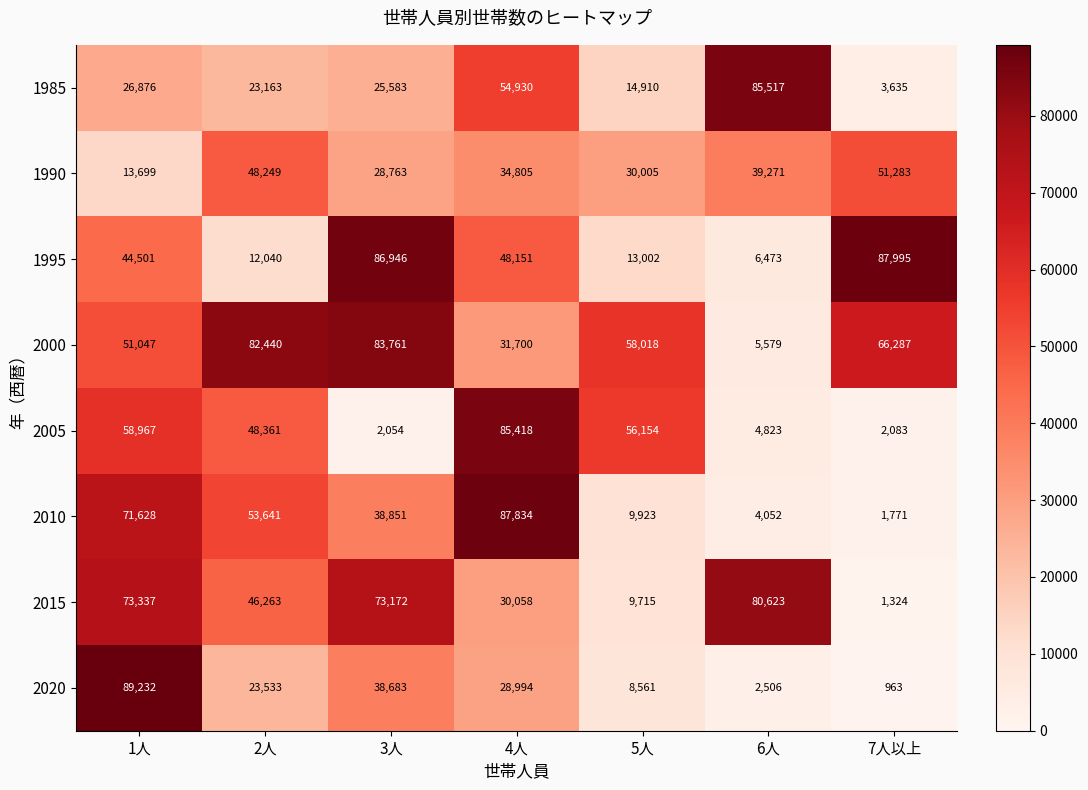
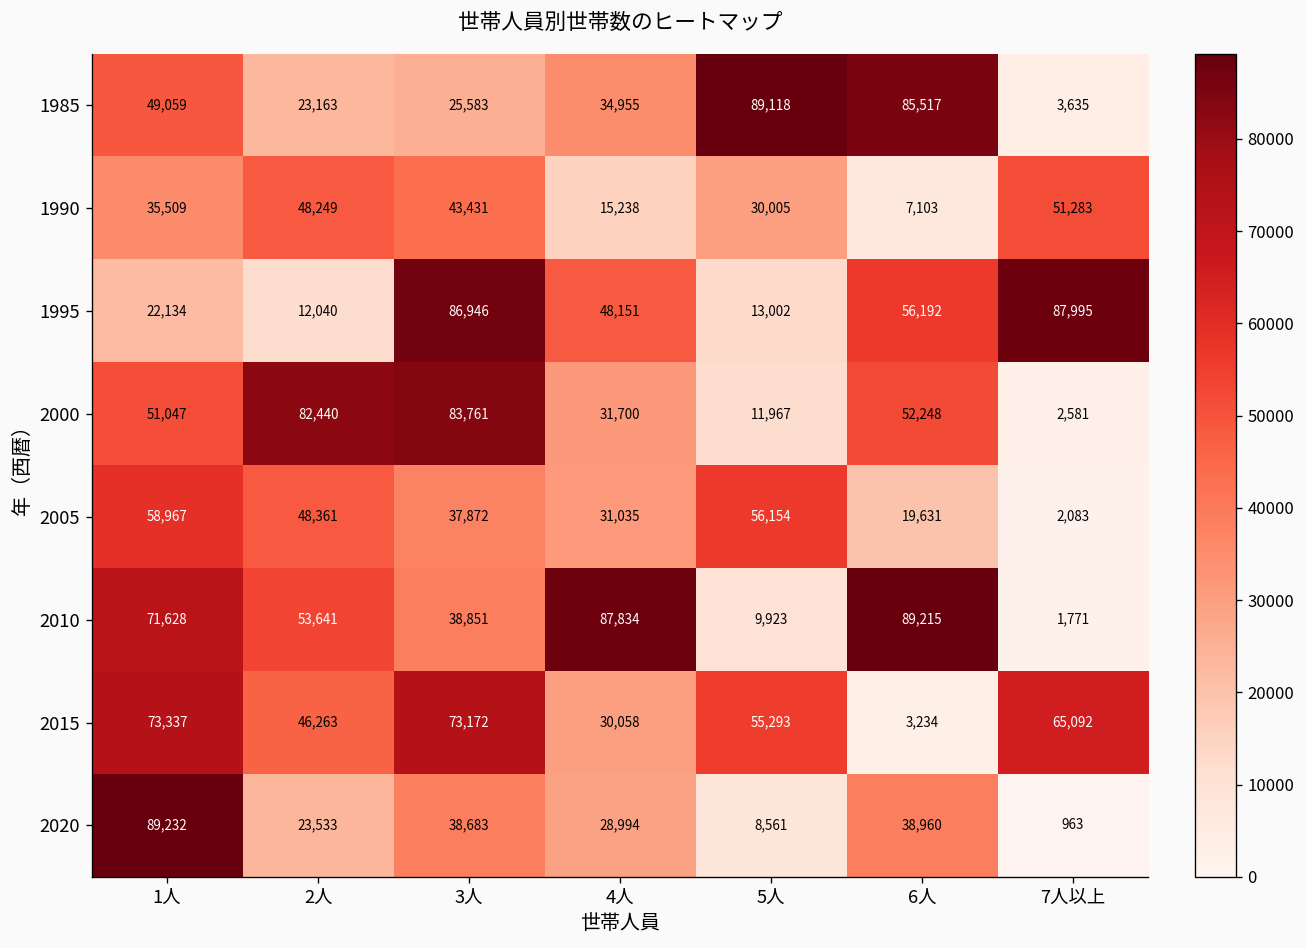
  {
    "1985": {
-     "1人": "26,876",
+     "1人": "49,059",
      "2人": "23,163",
      "3人": "25,583",
-     "4人": "54,930",
-     "5人": "14,910",
+     "4人": "34,955",
+     "5人": "89,118",
      "6人": "85,517",
      "7人以上": "3,635"
    },
    "1990": {
-     "1人": "13,699",
+     "1人": "35,509",
      "2人": "48,249",
-     "3人": "28,763",
-     "4人": "34,805",
+     "3人": "43,431",
+     "4人": "15,238",
      "5人": "30,005",
-     "6人": "39,271",
+     "6人": "7,103",
      "7人以上": "51,283"
    },
    "1995": {
-     "1人": "44,501",
+     "1人": "22,134",
      "2人": "12,040",
      "3人": "86,946",
      "4人": "48,151",
      "5人": "13,002",
-     "6人": "6,473",
+     "6人": "56,192",
      "7人以上": "87,995"
    },
    "2000": {
      "1人": "51,047",
      "2人": "82,440",
      "3人": "83,761",
      "4人": "31,700",
-     "5人": "58,018",
-     "6人": "5,579",
-     "7人以上": "66,287"
+     "5人": "11,967",
+     "6人": "52,248",
+     "7人以上": "2,581"
    },
    "2005": {
      "1人": "58,967",
      "2人": "48,361",
-     "3人": "2,054",
-     "4人": "85,418",
+     "3人": "37,872",
+     "4人": "31,035",
      "5人": "56,154",
-     "6人": "4,823",
+     "6人": "19,631",
      "7人以上": "2,083"
    },
    "2010": {
      "1人": "71,628",
      "2人": "53,641",
      "3人": "38,851",
      "4人": "87,834",
      "5人": "9,923",
-     "6人": "4,052",
+     "6人": "89,215",
      "7人以上": "1,771"
    },
    "2015": {
      "1人": "73,337",
      "2人": "46,263",
      "3人": "73,172",
      "4人": "30,058",
-     "5人": "9,715",
-     "6人": "80,623",
-     "7人以上": "1,324"
+     "5人": "55,293",
+     "6人": "3,234",
+     "7人以上": "65,092"
    },
    "2020": {
      "1人": "89,232",
      "2人": "23,533",
      "3人": "38,683",
      "4人": "28,994",
      "5人": "8,561",
-     "6人": "2,506",
+     "6人": "38,960",
      "7人以上": "963"
    }
  }
